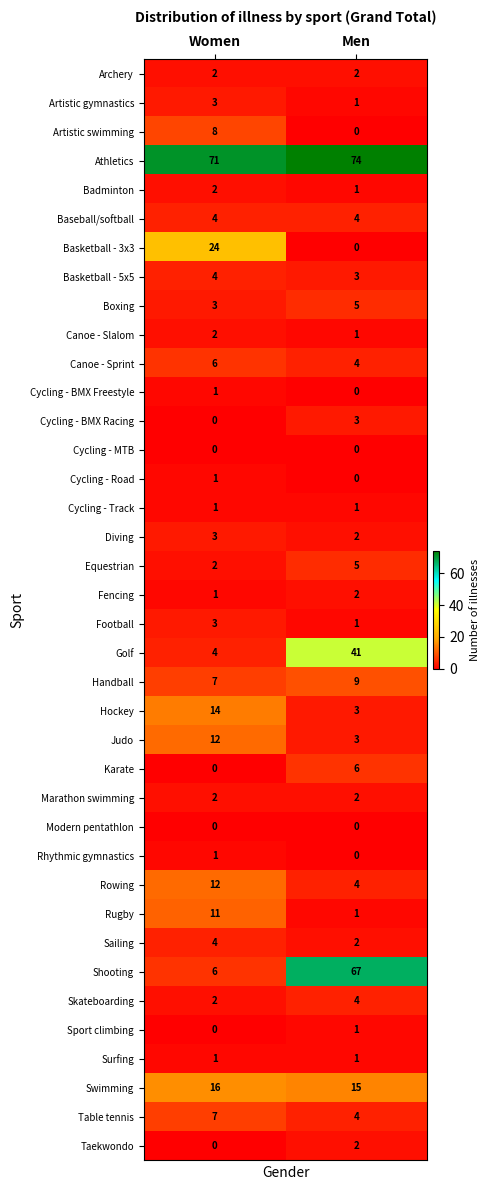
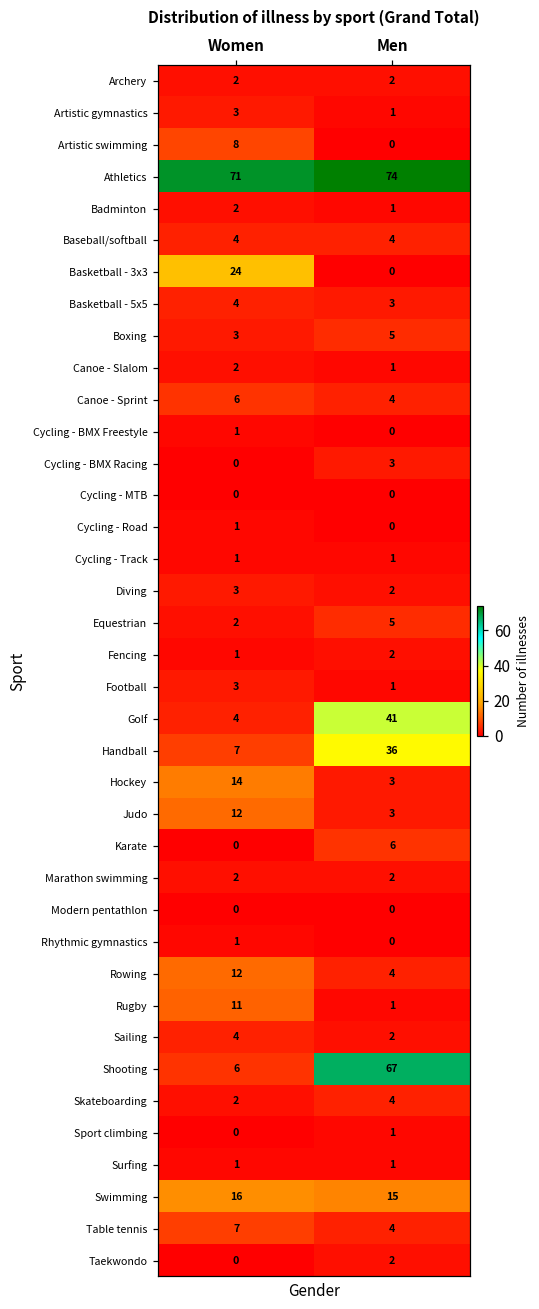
  {
    "Archery": {
      "Women": 2,
      "Men": 2
    },
    "Artistic gymnastics": {
      "Women": 3,
      "Men": 1
    },
    "Artistic swimming": {
      "Women": 8,
      "Men": 0
    },
    "Athletics": {
      "Women": 71,
      "Men": 74
    },
    "Badminton": {
      "Women": 2,
      "Men": 1
    },
    "Baseball/softball": {
      "Women": 4,
      "Men": 4
    },
    "Basketball - 3x3": {
      "Women": 24,
      "Men": 0
    },
    "Basketball - 5x5": {
      "Women": 4,
      "Men": 3
    },
    "Boxing": {
      "Women": 3,
      "Men": 5
    },
    "Canoe - Slalom": {
      "Women": 2,
      "Men": 1
    },
    "Canoe - Sprint": {
      "Women": 6,
      "Men": 4
    },
    "Cycling - BMX Freestyle": {
      "Women": 1,
      "Men": 0
    },
    "Cycling - BMX Racing": {
      "Women": 0,
      "Men": 3
    },
    "Cycling - MTB": {
      "Women": 0,
      "Men": 0
    },
    "Cycling - Road": {
      "Women": 1,
      "Men": 0
    },
    "Cycling - Track": {
      "Women": 1,
      "Men": 1
    },
    "Diving": {
      "Women": 3,
      "Men": 2
    },
    "Equestrian": {
      "Women": 2,
      "Men": 5
    },
    "Fencing": {
      "Women": 1,
      "Men": 2
    },
    "Football": {
      "Women": 3,
      "Men": 1
    },
    "Golf": {
      "Women": 4,
      "Men": 41
    },
    "Handball": {
      "Women": 7,
-     "Men": 9
+     "Men": 36
    },
    "Hockey": {
      "Women": 14,
      "Men": 3
    },
    "Judo": {
      "Women": 12,
      "Men": 3
    },
    "Karate": {
      "Women": 0,
      "Men": 6
    },
    "Marathon swimming": {
      "Women": 2,
      "Men": 2
    },
    "Modern pentathlon": {
      "Women": 0,
      "Men": 0
    },
    "Rhythmic gymnastics": {
      "Women": 1,
      "Men": 0
    },
    "Rowing": {
      "Women": 12,
      "Men": 4
    },
    "Rugby": {
      "Women": 11,
      "Men": 1
    },
    "Sailing": {
      "Women": 4,
      "Men": 2
    },
    "Shooting": {
      "Women": 6,
      "Men": 67
    },
    "Skateboarding": {
      "Women": 2,
      "Men": 4
    },
    "Sport climbing": {
      "Women": 0,
      "Men": 1
    },
    "Surfing": {
      "Women": 1,
      "Men": 1
    },
    "Swimming": {
      "Women": 16,
      "Men": 15
    },
    "Table tennis": {
      "Women": 7,
      "Men": 4
    },
    "Taekwondo": {
      "Women": 0,
      "Men": 2
    }
  }
